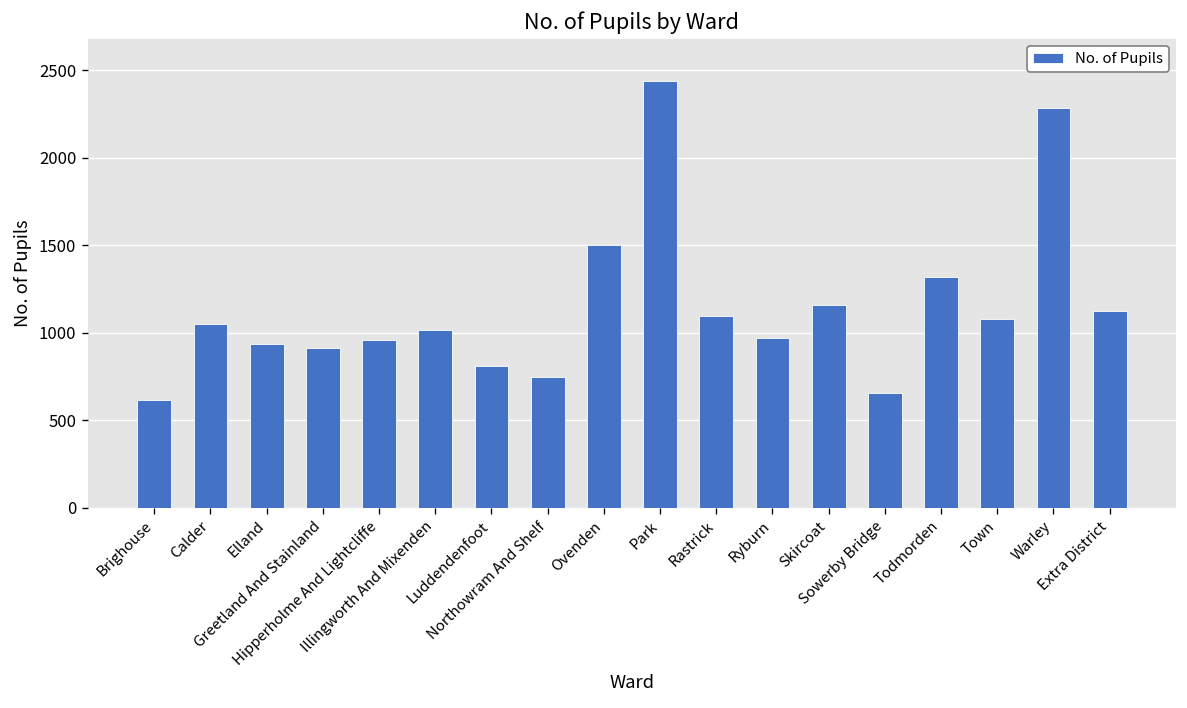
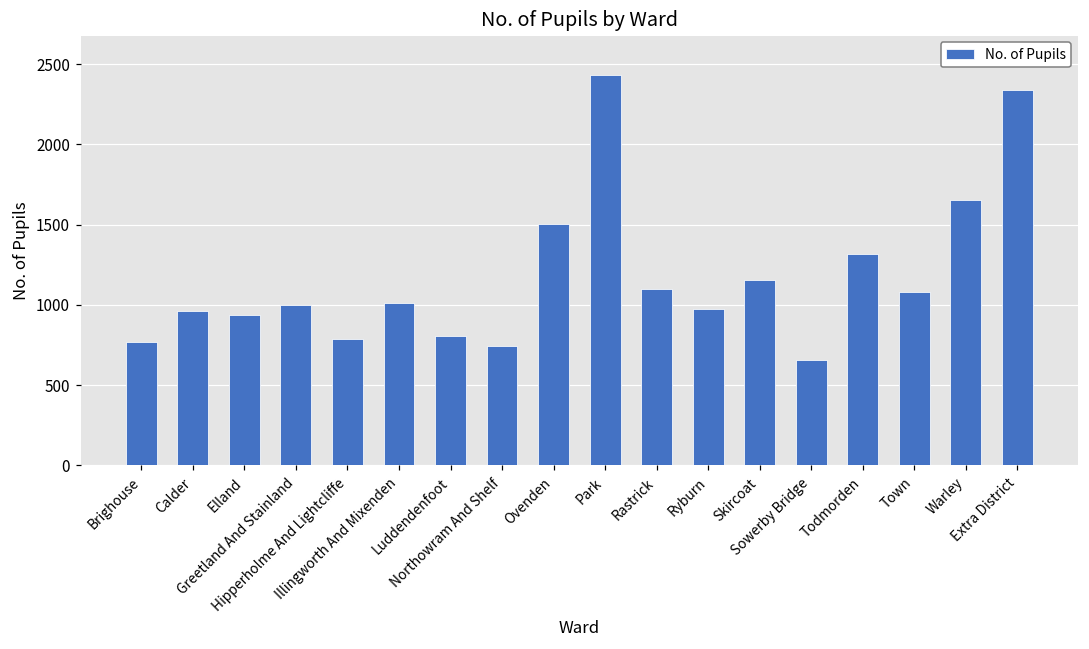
  {
-   "Brighouse": 610,
-   "Calder": 1050,
+   "Brighouse": 770,
+   "Calder": 960,
    "Elland": 940,
-   "Greetland And Stainland": 920,
-   "Hipperholme And Lightcliffe": 960,
+   "Greetland And Stainland": 1000,
+   "Hipperholme And Lightcliffe": 790,
    "Illingworth And Mixenden": 1020,
    "Luddendenfoot": 810,
    "Northowram And Shelf": 750,
    "Ovenden": 1500,
    "Park": 2440,
    "Rastrick": 1100,
    "Ryburn": 970,
    "Skircoat": 1160,
    "Sowerby Bridge": 660,
    "Todmorden": 1320,
    "Town": 1080,
-   "Warley": 2280,
-   "Extra District": 1130
+   "Warley": 1650,
+   "Extra District": 2340
  }
